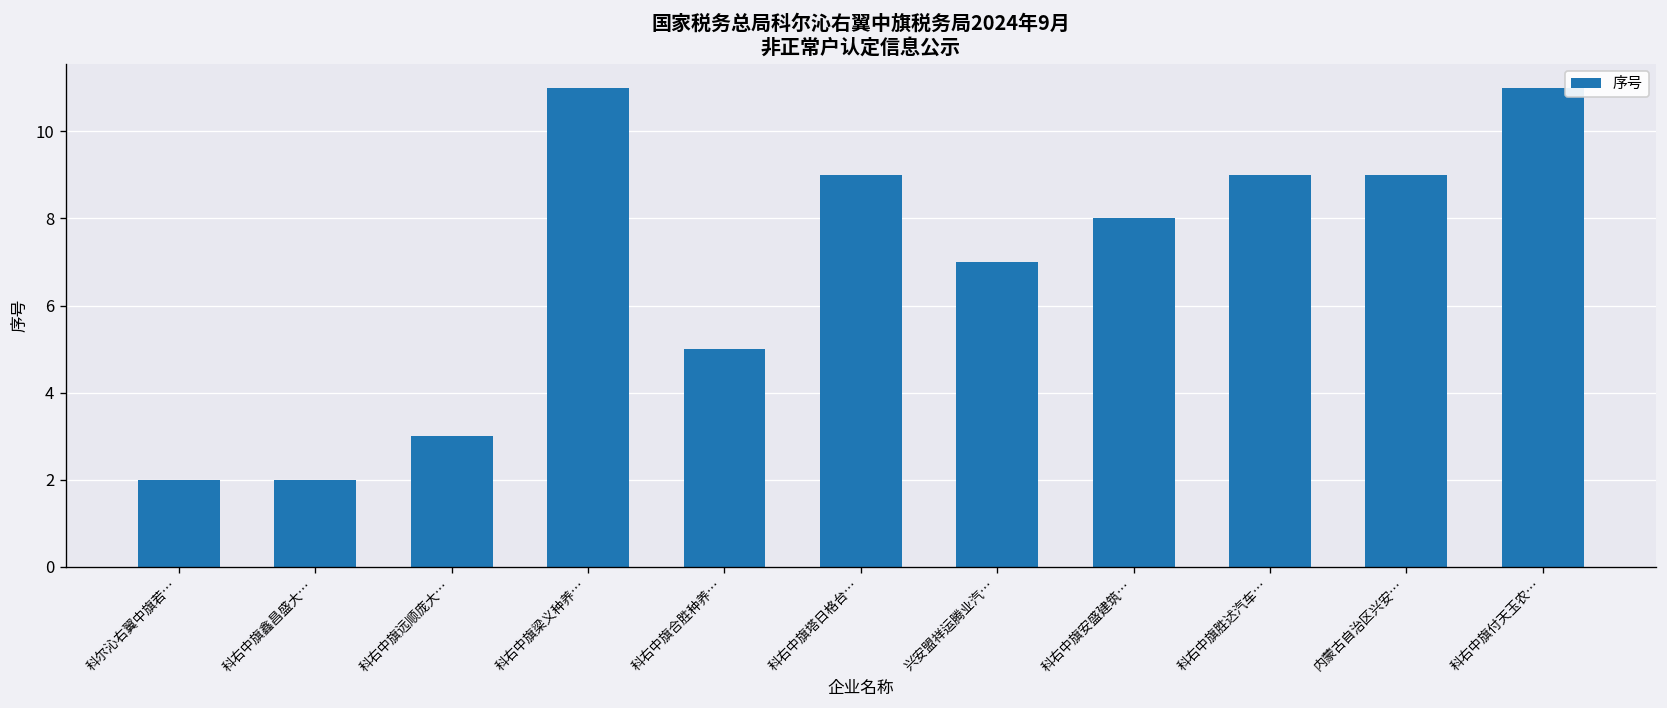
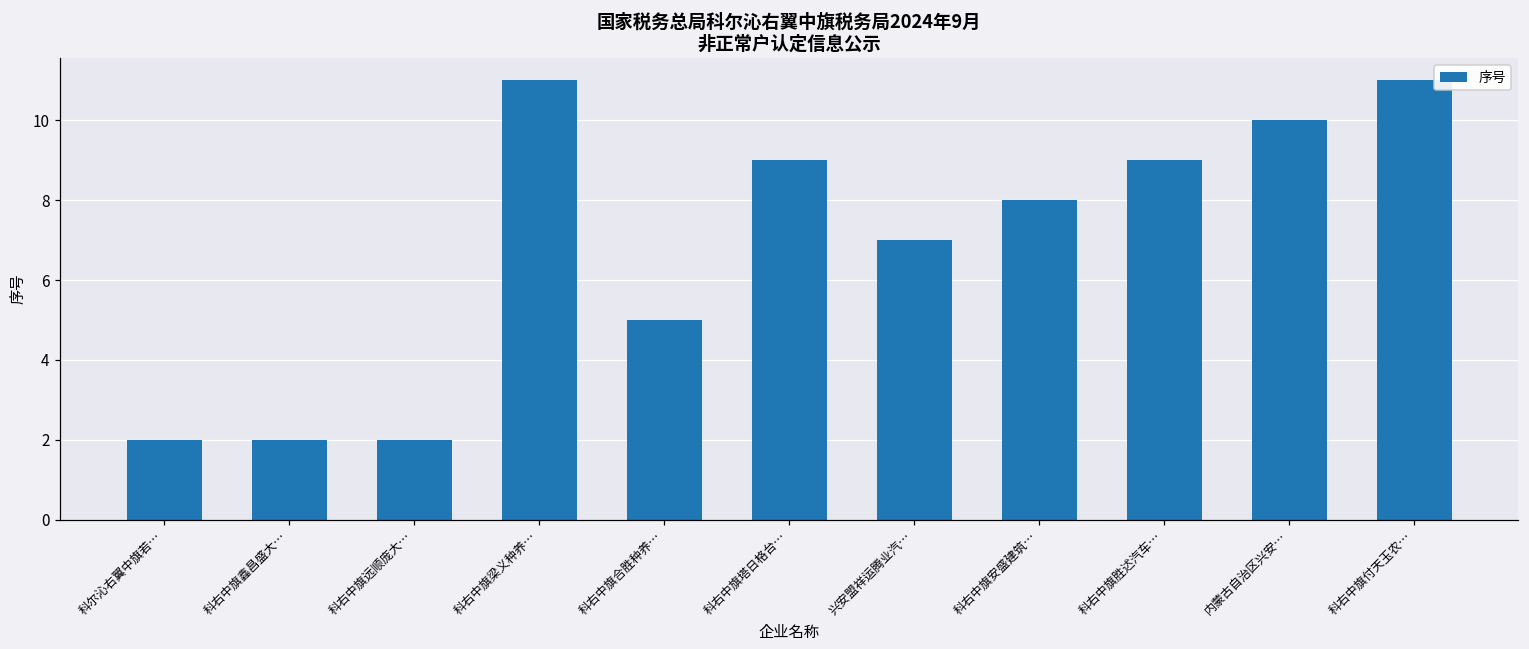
  {
    "科尔沁右翼中旗若…": 2,
    "科右中旗鑫昌盛大…": 2,
-   "科右中旗远顺庞大…": 3,
+   "科右中旗远顺庞大…": 2,
    "科右中旗梁义种养…": 11,
    "科右中旗合胜种养…": 5,
    "科右中旗塔日格台…": 9,
    "兴安盟祥运腾业汽…": 7,
    "科右中旗安盛建筑…": 8,
    "科右中旗胜迖汽车…": 9,
-   "内蒙古自治区兴安…": 9,
+   "内蒙古自治区兴安…": 10,
    "科右中旗付天玉农…": 11
  }
